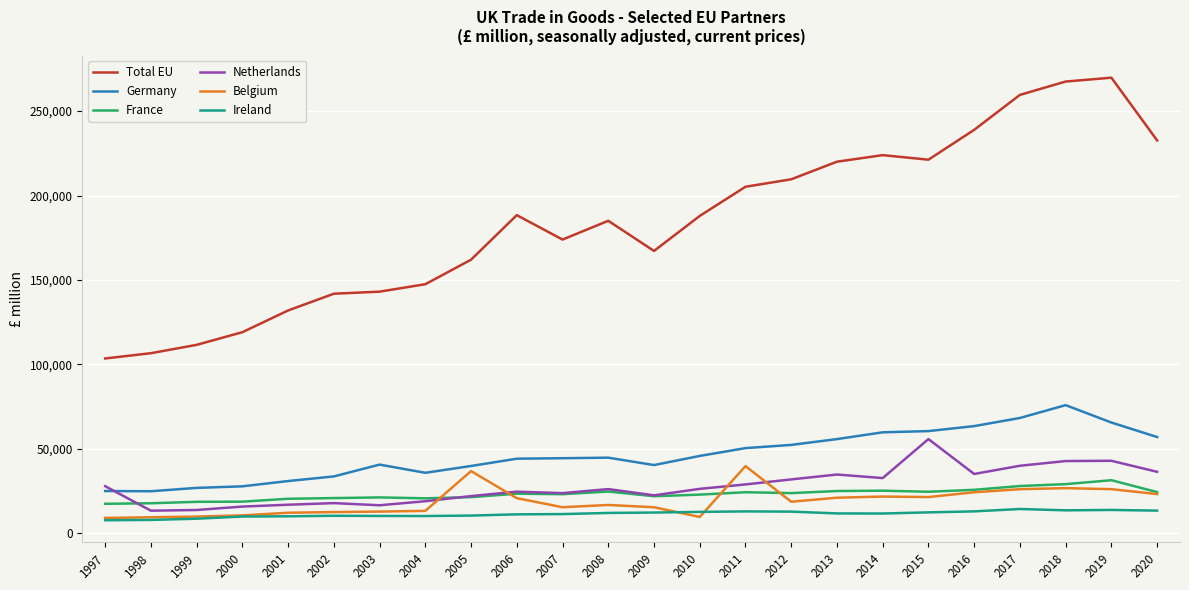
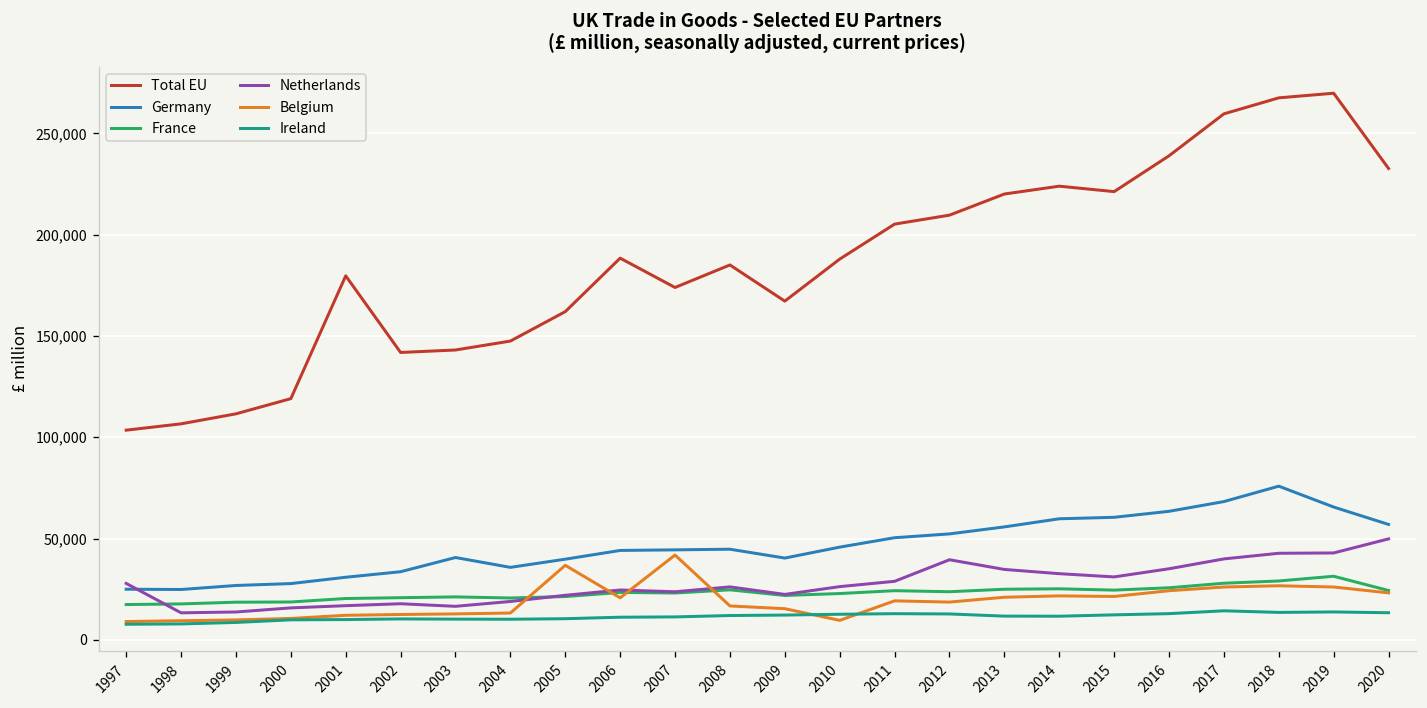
  {
    "Total EU": {
      "1997": "104,000",
      "1998": "107,000",
      "1999": "112,000",
      "2000": "119,000",
-     "2001": "132,000",
+     "2001": "180,000",
      "2002": "142,000",
      "2003": "143,000",
      "2004": "147,000",
      "2005": "162,000",
      "2006": "188,000",
      "2007": "174,000",
      "2008": "185,000",
      "2009": "167,000",
      "2010": "188,000",
      "2011": "205,000",
      "2012": "210,000",
      "2013": "220,000",
      "2014": "224,000",
      "2015": "221,000",
      "2016": "239,000",
      "2017": "260,000",
      "2018": "268,000",
      "2019": "270,000",
      "2020": "233,000"
    },
    "Germany": {
      "1997": "25,000",
      "1998": "25,000",
      "1999": "27,000",
      "2000": "28,000",
      "2001": "31,000",
      "2002": "34,000",
      "2003": "41,000",
      "2004": "36,000",
      "2005": "40,000",
      "2006": "44,000",
      "2007": "44,000",
      "2008": "45,000",
      "2009": "40,000",
      "2010": "46,000",
      "2011": "50,000",
      "2012": "52,000",
      "2013": "56,000",
      "2014": "60,000",
      "2015": "61,000",
      "2016": "63,000",
      "2017": "68,000",
      "2018": "76,000",
      "2019": "66,000",
      "2020": "57,000"
    },
    "Netherlands": {
      "1997": "28,000",
      "1998": "13,000",
      "1999": "14,000",
      "2000": "16,000",
      "2001": "17,000",
      "2002": "18,000",
      "2003": "17,000",
      "2004": "19,000",
      "2010": "26,000",
      "2011": "29,000",
-     "2012": "32,000",
+     "2012": "40,000",
      "2013": "35,000",
      "2014": "33,000",
-     "2015": "56,000",
+     "2015": "31,000",
      "2016": "35,000",
      "2017": "40,000",
      "2018": "43,000",
      "2019": "43,000",
-     "2020": "36,000"
+     "2020": "50,000"
    },
    "Belgium": {
      "1998": "9,000",
      "2001": "12,000",
      "2002": "13,000",
      "2003": "13,000",
      "2004": "13,000",
      "2005": "37,000",
      "2006": "21,000",
-     "2007": "15,000",
+     "2007": "42,000",
      "2008": "17,000",
      "2009": "15,000",
      "2010": "10,000",
-     "2011": "40,000",
+     "2011": "19,000",
      "2012": "19,000",
      "2013": "21,000",
      "2014": "22,000",
      "2015": "21,000",
      "2017": "26,000",
      "2018": "27,000",
      "2019": "26,000"
    }
  }
